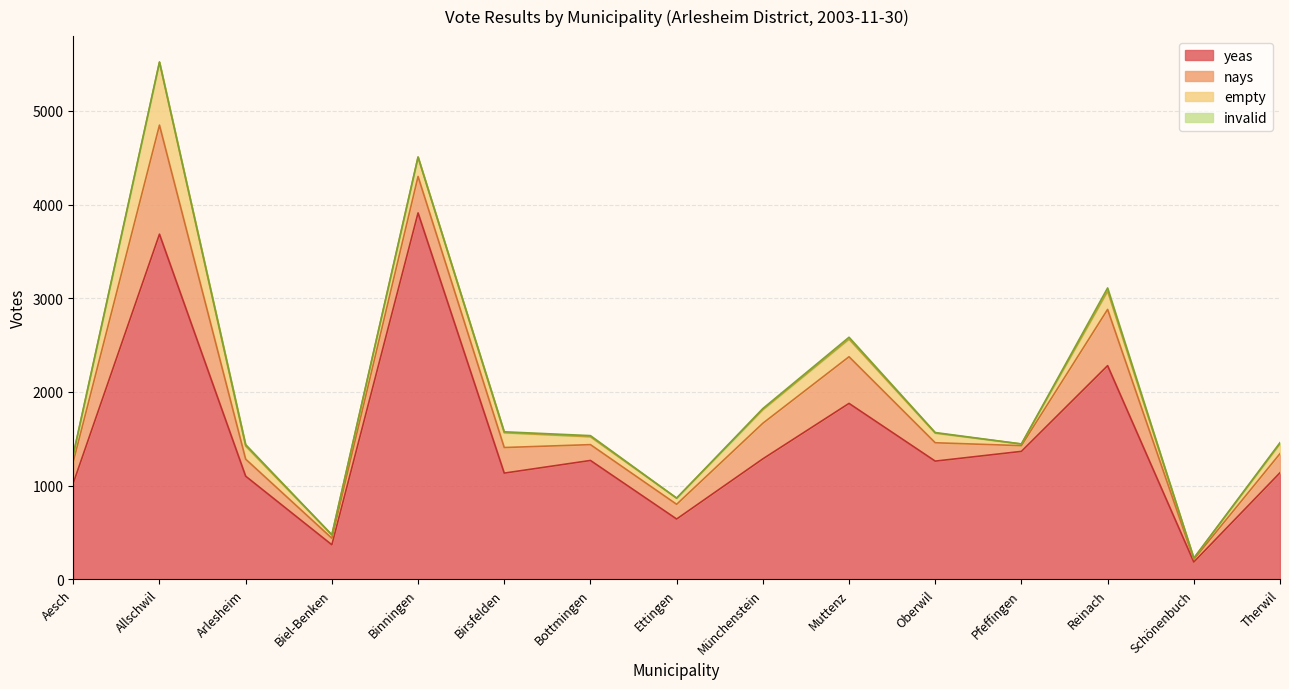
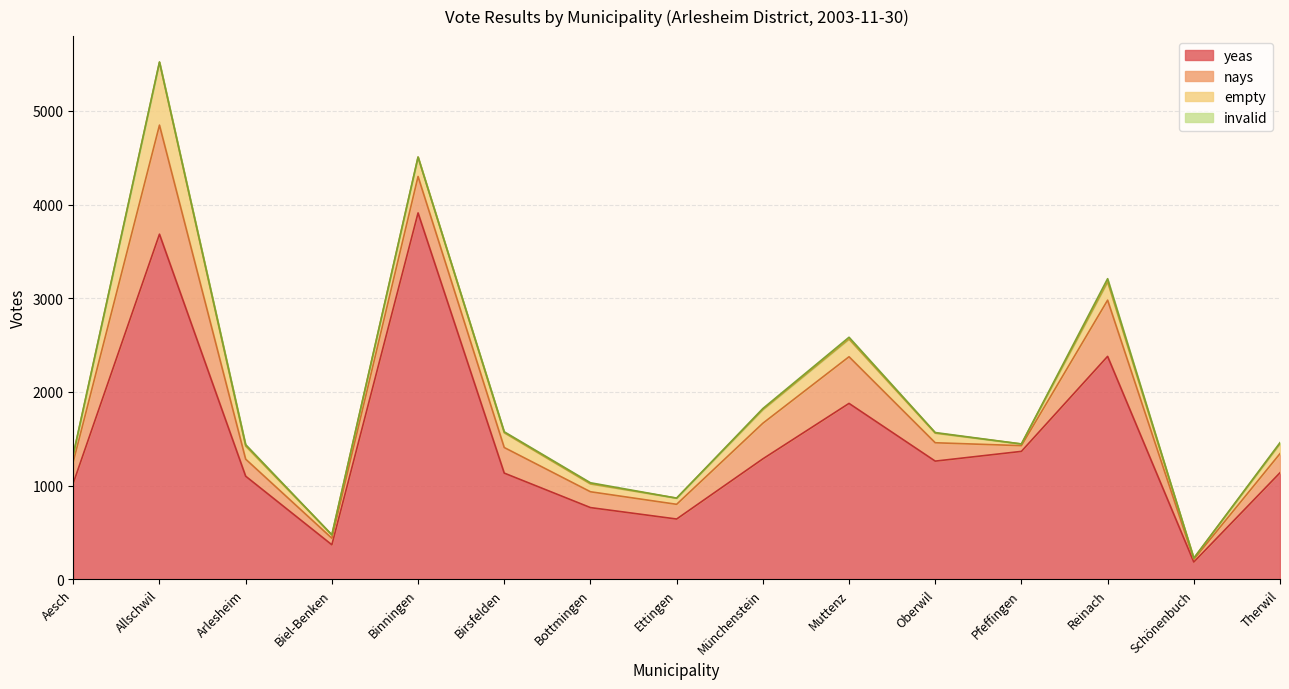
  {
    "yeas": {
      "Aesch": 1000,
      "Allschwil": 3700,
      "Arlesheim": 1100,
      "Biel-Benken": 400,
      "Binningen": 3900,
      "Birsfelden": 1100,
-     "Bottmingen": 1300,
+     "Bottmingen": 800,
      "Ettingen": 600,
      "Münchenstein": 1300,
      "Muttenz": 1900,
      "Oberwil": 1300,
      "Pfeffingen": 1400,
-     "Reinach": 2300,
+     "Reinach": 2400,
      "Schönenbuch": 200,
      "Therwil": 1100
    }
  }
